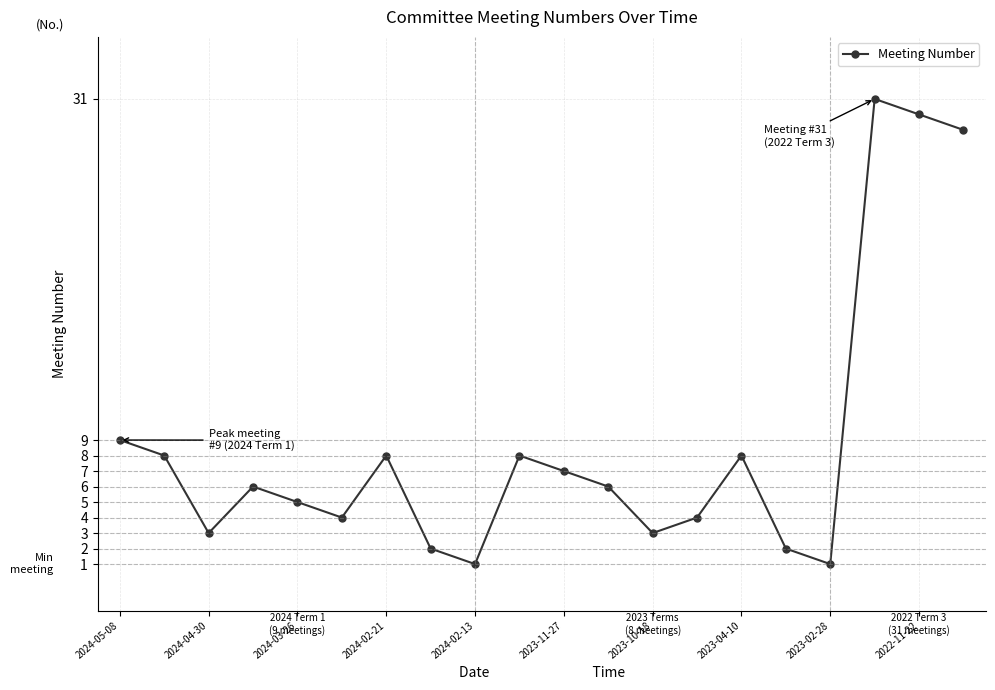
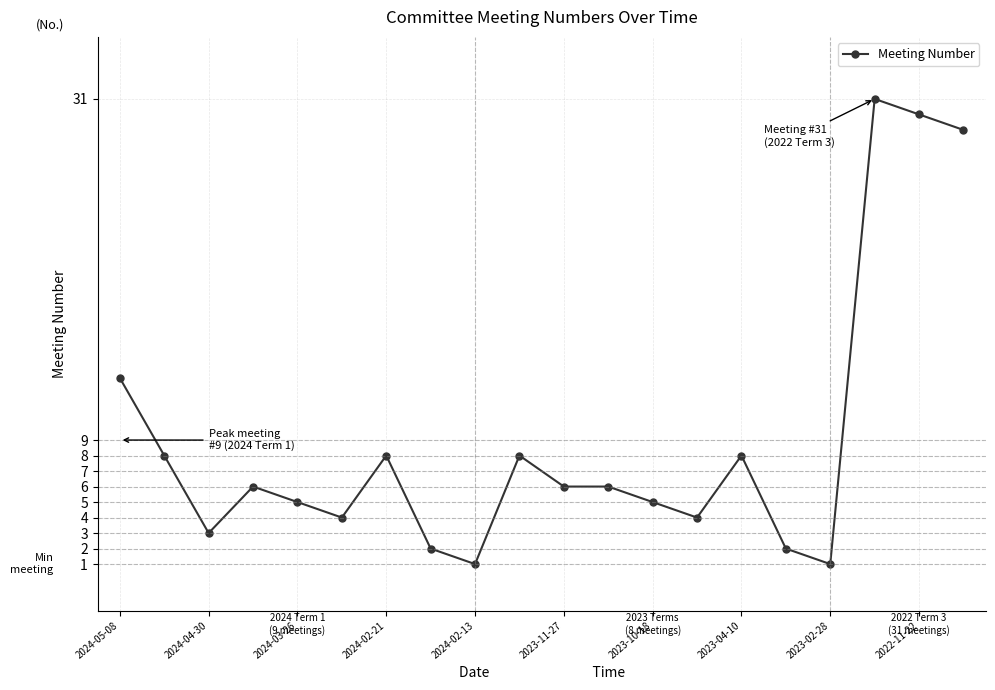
  {
-   "2024-05-08": 9,
+   "2024-05-08": 13,
    "2024-04-30": 3,
    "2024-03-26": 5,
    "2024-02-21": 8,
    "2024-02-13": 1,
-   "2023-11-27": 7,
-   "2023-10-18": 3,
+   "2023-11-27": 6,
+   "2023-10-18": 5,
    "2023-04-10": 8,
    "2023-02-28": 1,
    "2022-11-22": 30
  }
